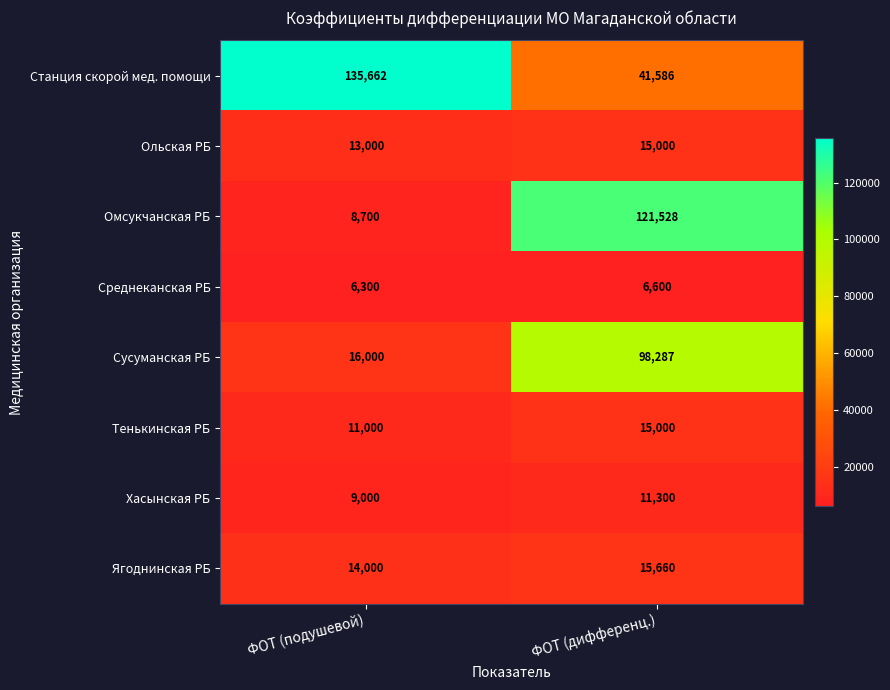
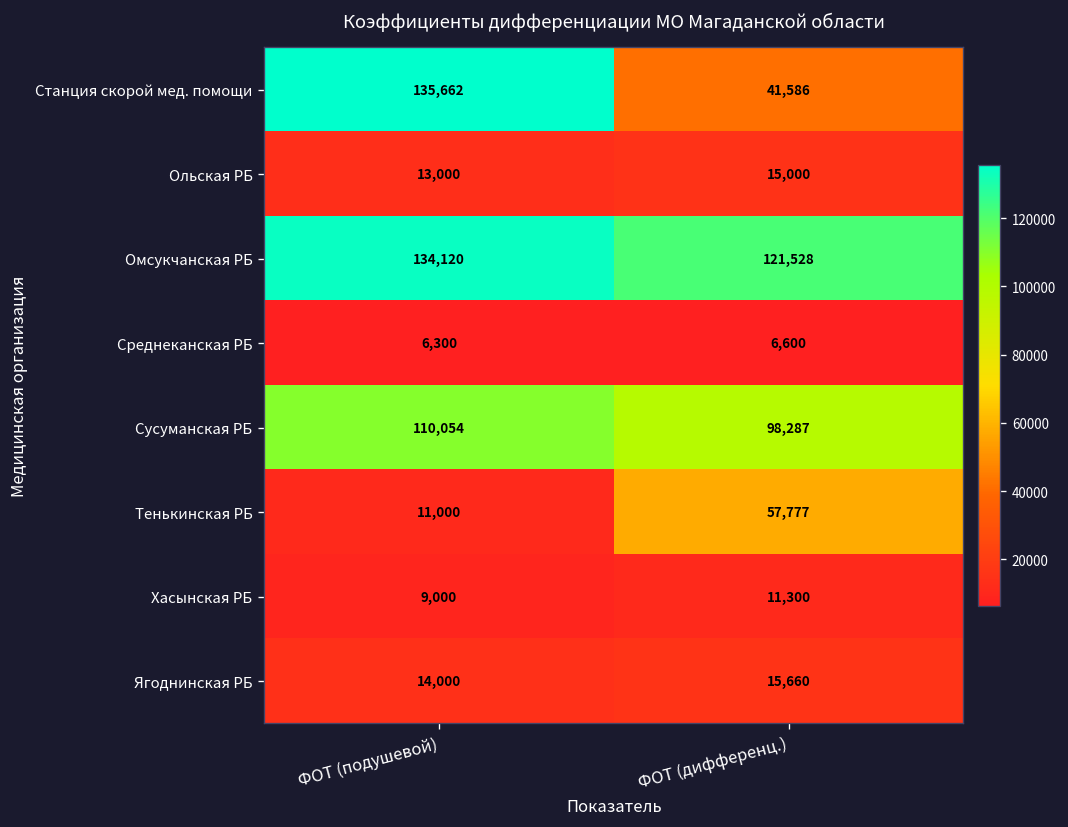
  {
    "Станция скорой мед. помощи": {
      "ФОТ (подушевой)": "135,662",
      "ФОТ (дифференц.)": "41,586"
    },
    "Ольская РБ": {
      "ФОТ (подушевой)": "13,000",
      "ФОТ (дифференц.)": "15,000"
    },
    "Омсукчанская РБ": {
-     "ФОТ (подушевой)": "8,700",
+     "ФОТ (подушевой)": "134,120",
      "ФОТ (дифференц.)": "121,528"
    },
    "Среднеканская РБ": {
      "ФОТ (подушевой)": "6,300",
      "ФОТ (дифференц.)": "6,600"
    },
    "Сусуманская РБ": {
-     "ФОТ (подушевой)": "16,000",
+     "ФОТ (подушевой)": "110,054",
      "ФОТ (дифференц.)": "98,287"
    },
    "Тенькинская РБ": {
      "ФОТ (подушевой)": "11,000",
-     "ФОТ (дифференц.)": "15,000"
+     "ФОТ (дифференц.)": "57,777"
    },
    "Хасынская РБ": {
      "ФОТ (подушевой)": "9,000",
      "ФОТ (дифференц.)": "11,300"
    },
    "Ягоднинская РБ": {
      "ФОТ (подушевой)": "14,000",
      "ФОТ (дифференц.)": "15,660"
    }
  }
